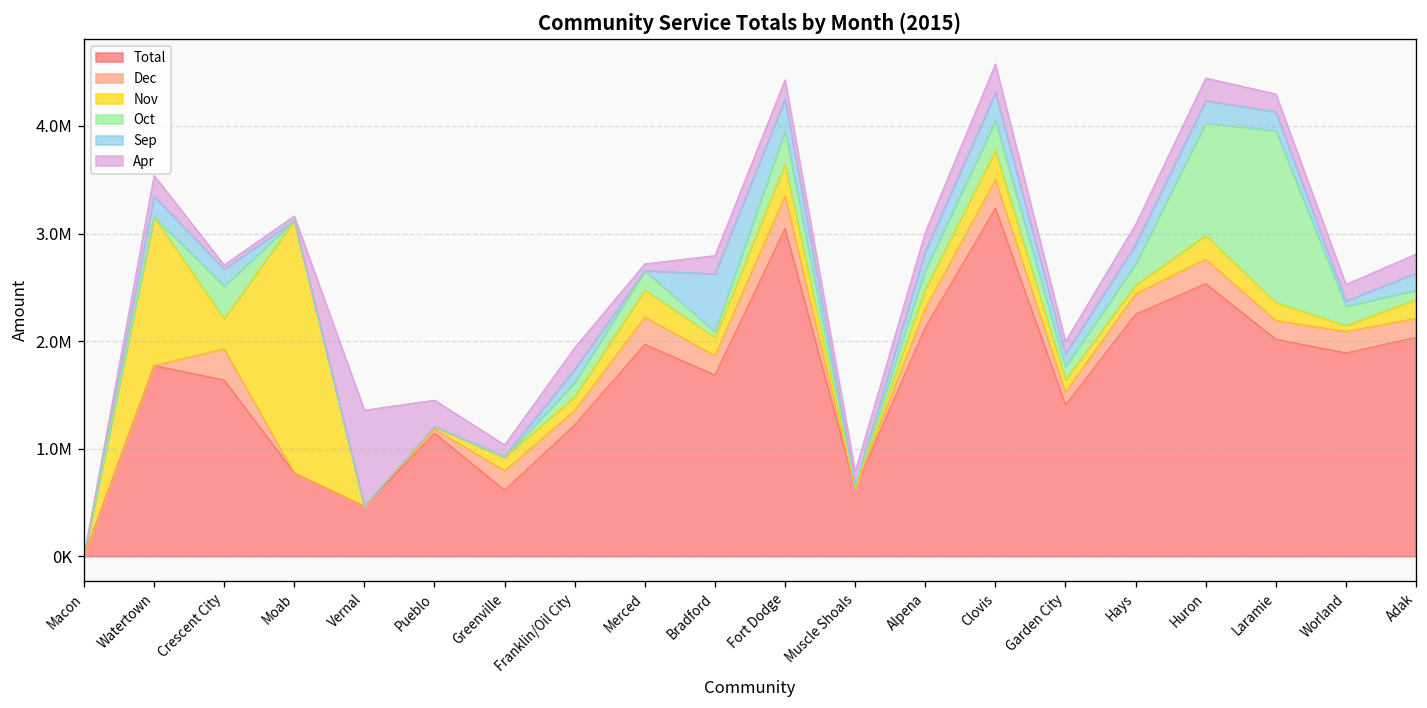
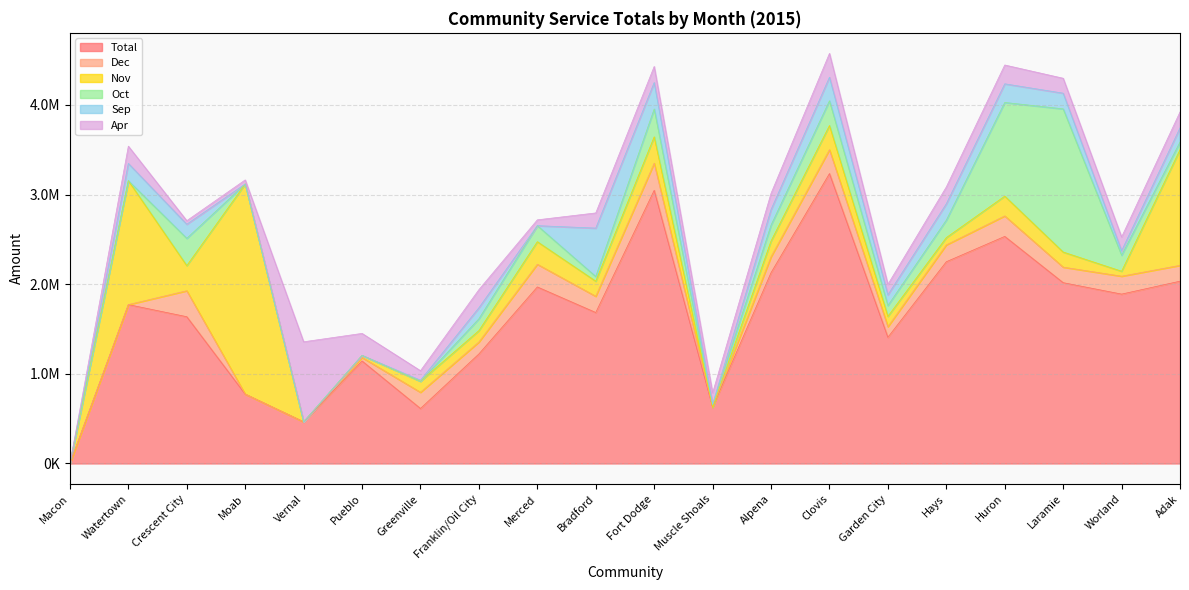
  {
    "Nov": {
      "Crescent City": 300000,
      "Franklin/Oil City": 100000,
      "Merced": 300000,
      "Bradford": 200000,
      "Fort Dodge": 300000,
      "Alpena": 200000,
      "Clovis": 300000,
      "Garden City": 100000,
      "Hays": 100000,
      "Huron": 200000,
      "Laramie": 200000,
      "Worland": 100000,
-     "Adak": 200000
+     "Adak": 1300000
    },
    "Oct": {
      "Crescent City": 300000,
      "Franklin/Oil City": 100000,
      "Bradford": 100000,
      "Fort Dodge": 300000,
      "Alpena": 200000,
      "Clovis": 300000,
      "Garden City": 100000,
      "Hays": 200000,
      "Huron": 1000000,
      "Laramie": 1600000,
      "Worland": 200000,
      "Adak": 100000
    },
    "Sep": {
      "Watertown": 200000,
      "Crescent City": 200000,
      "Franklin/Oil City": 100000,
      "Bradford": 500000,
      "Fort Dodge": 300000,
      "Alpena": 200000,
      "Clovis": 300000,
      "Garden City": 100000,
      "Hays": 200000,
      "Huron": 200000,
      "Laramie": 200000,
      "Worland": 100000,
      "Adak": 200000
    },
    "Apr": {
      "Watertown": 200000,
      "Crescent City": 0,
      "Moab": 0,
      "Vernal": 900000,
      "Pueblo": 200000,
      "Greenville": 100000,
      "Franklin/Oil City": 200000,
      "Merced": 100000,
      "Bradford": 200000,
      "Fort Dodge": 200000,
      "Muscle Shoals": 100000,
      "Alpena": 200000,
      "Clovis": 300000,
      "Garden City": 100000,
      "Hays": 200000,
      "Huron": 200000,
      "Laramie": 200000,
      "Worland": 200000,
      "Adak": 200000
    }
  }
